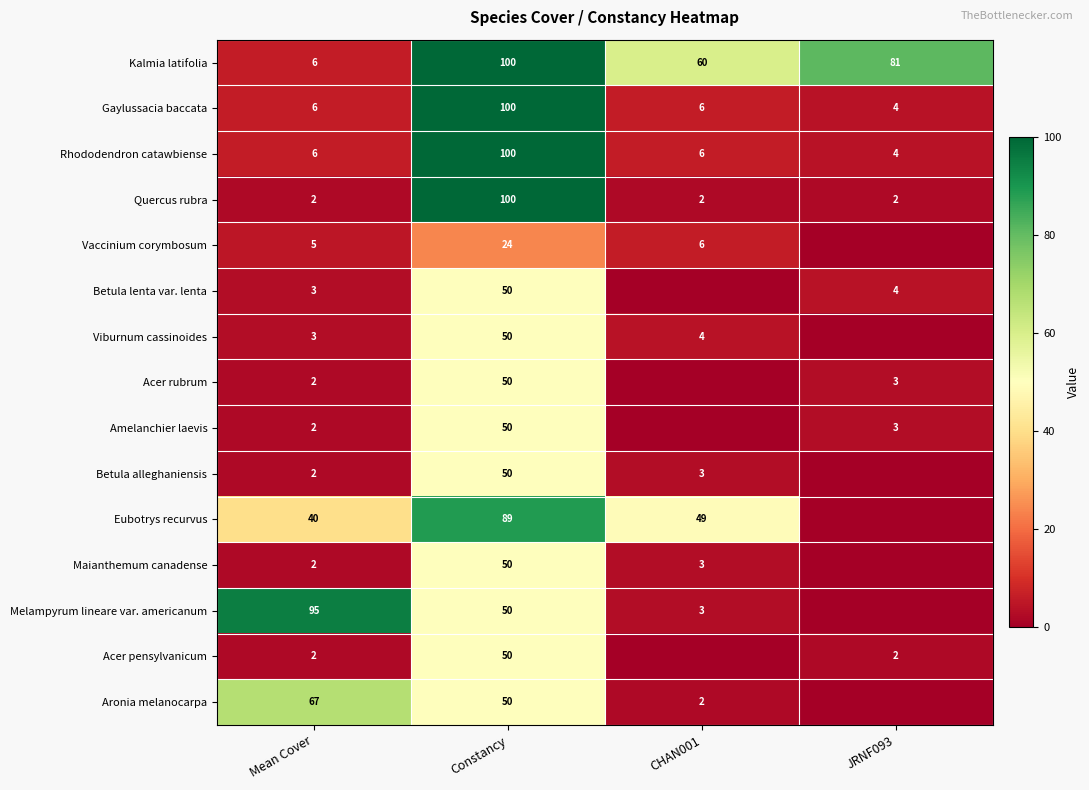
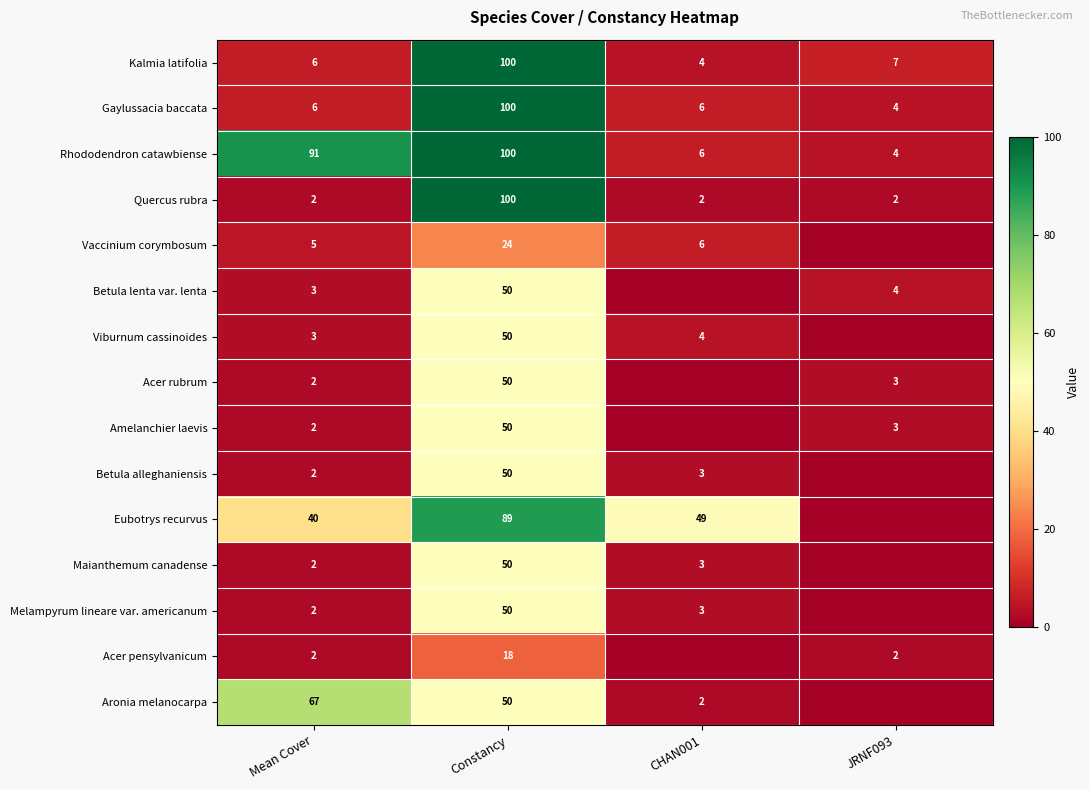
  {
    "Kalmia latifolia": {
      "Mean Cover": 6,
      "Constancy": 100,
-     "CHAN001": 60,
-     "JRNF093": 81
+     "CHAN001": 4,
+     "JRNF093": 7
    },
    "Gaylussacia baccata": {
      "Mean Cover": 6,
      "Constancy": 100,
      "CHAN001": 6,
      "JRNF093": 4
    },
    "Rhododendron catawbiense": {
-     "Mean Cover": 6,
+     "Mean Cover": 91,
      "Constancy": 100,
      "CHAN001": 6,
      "JRNF093": 4
    },
    "Quercus rubra": {
      "Mean Cover": 2,
      "Constancy": 100,
      "CHAN001": 2,
      "JRNF093": 2
    },
    "Vaccinium corymbosum": {
      "Mean Cover": 5,
      "Constancy": 24,
      "CHAN001": 6
    },
    "Betula lenta var. lenta": {
      "Mean Cover": 3,
      "Constancy": 50,
      "JRNF093": 4
    },
    "Viburnum cassinoides": {
      "Mean Cover": 3,
      "Constancy": 50,
      "CHAN001": 4
    },
    "Acer rubrum": {
      "Mean Cover": 2,
      "Constancy": 50,
      "JRNF093": 3
    },
    "Amelanchier laevis": {
      "Mean Cover": 2,
      "Constancy": 50,
      "JRNF093": 3
    },
    "Betula alleghaniensis": {
      "Mean Cover": 2,
      "Constancy": 50,
      "CHAN001": 3
    },
    "Eubotrys recurvus": {
      "Mean Cover": 40,
      "Constancy": 89,
      "CHAN001": 49
    },
    "Maianthemum canadense": {
      "Mean Cover": 2,
      "Constancy": 50,
      "CHAN001": 3
    },
    "Melampyrum lineare var. americanum": {
-     "Mean Cover": 95,
+     "Mean Cover": 2,
      "Constancy": 50,
      "CHAN001": 3
    },
    "Acer pensylvanicum": {
      "Mean Cover": 2,
-     "Constancy": 50,
+     "Constancy": 18,
      "JRNF093": 2
    },
    "Aronia melanocarpa": {
      "Mean Cover": 67,
      "Constancy": 50,
      "CHAN001": 2
    }
  }
